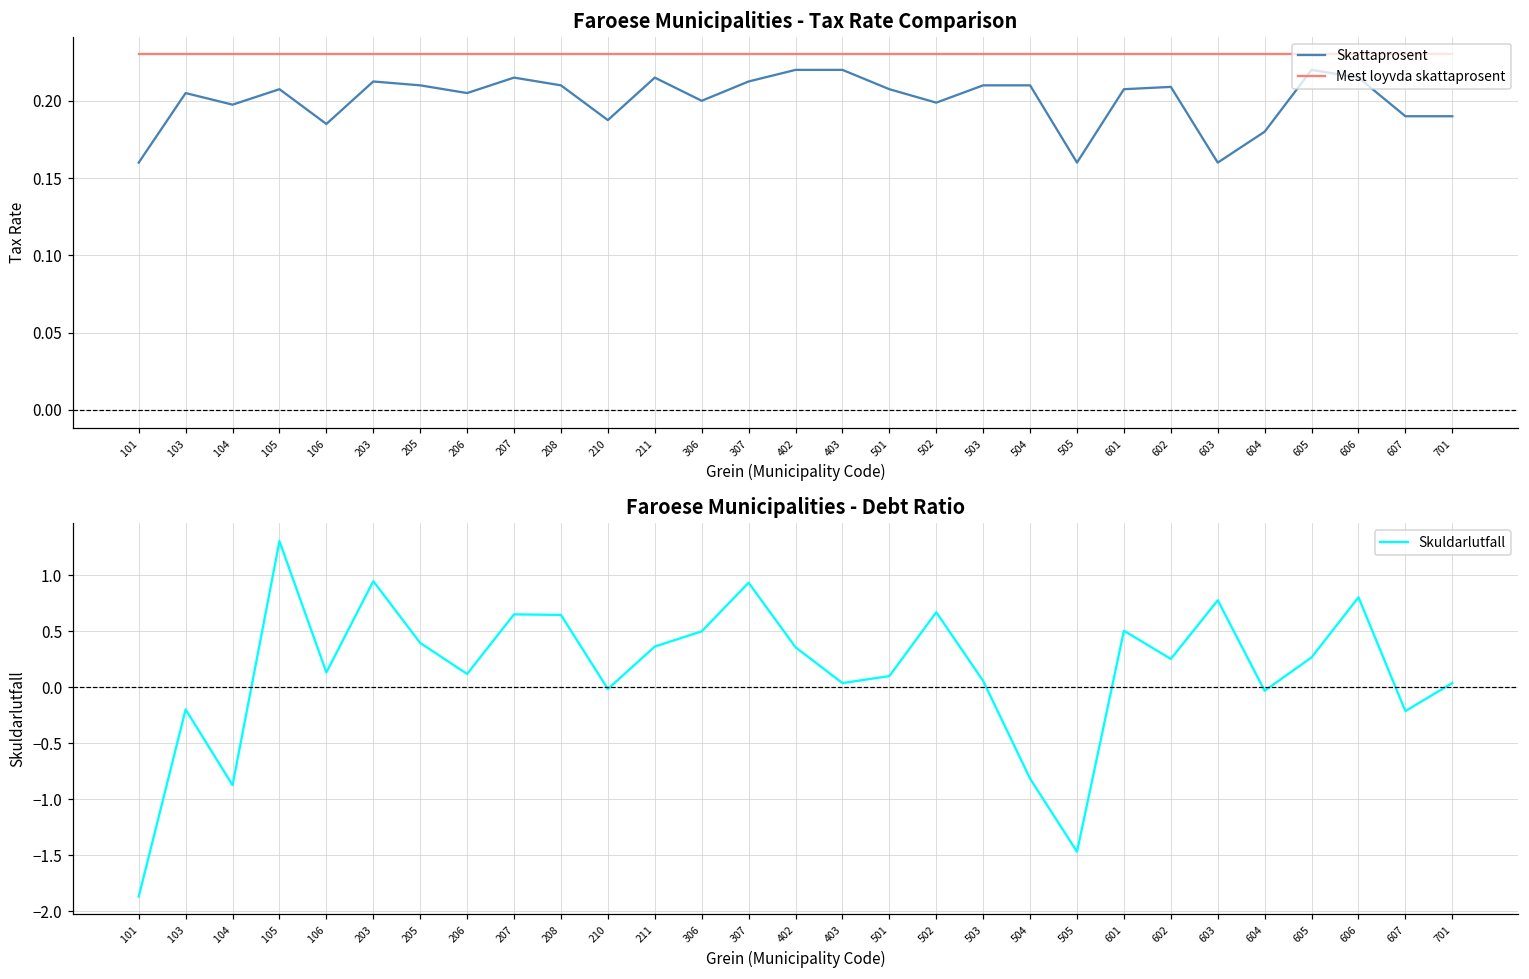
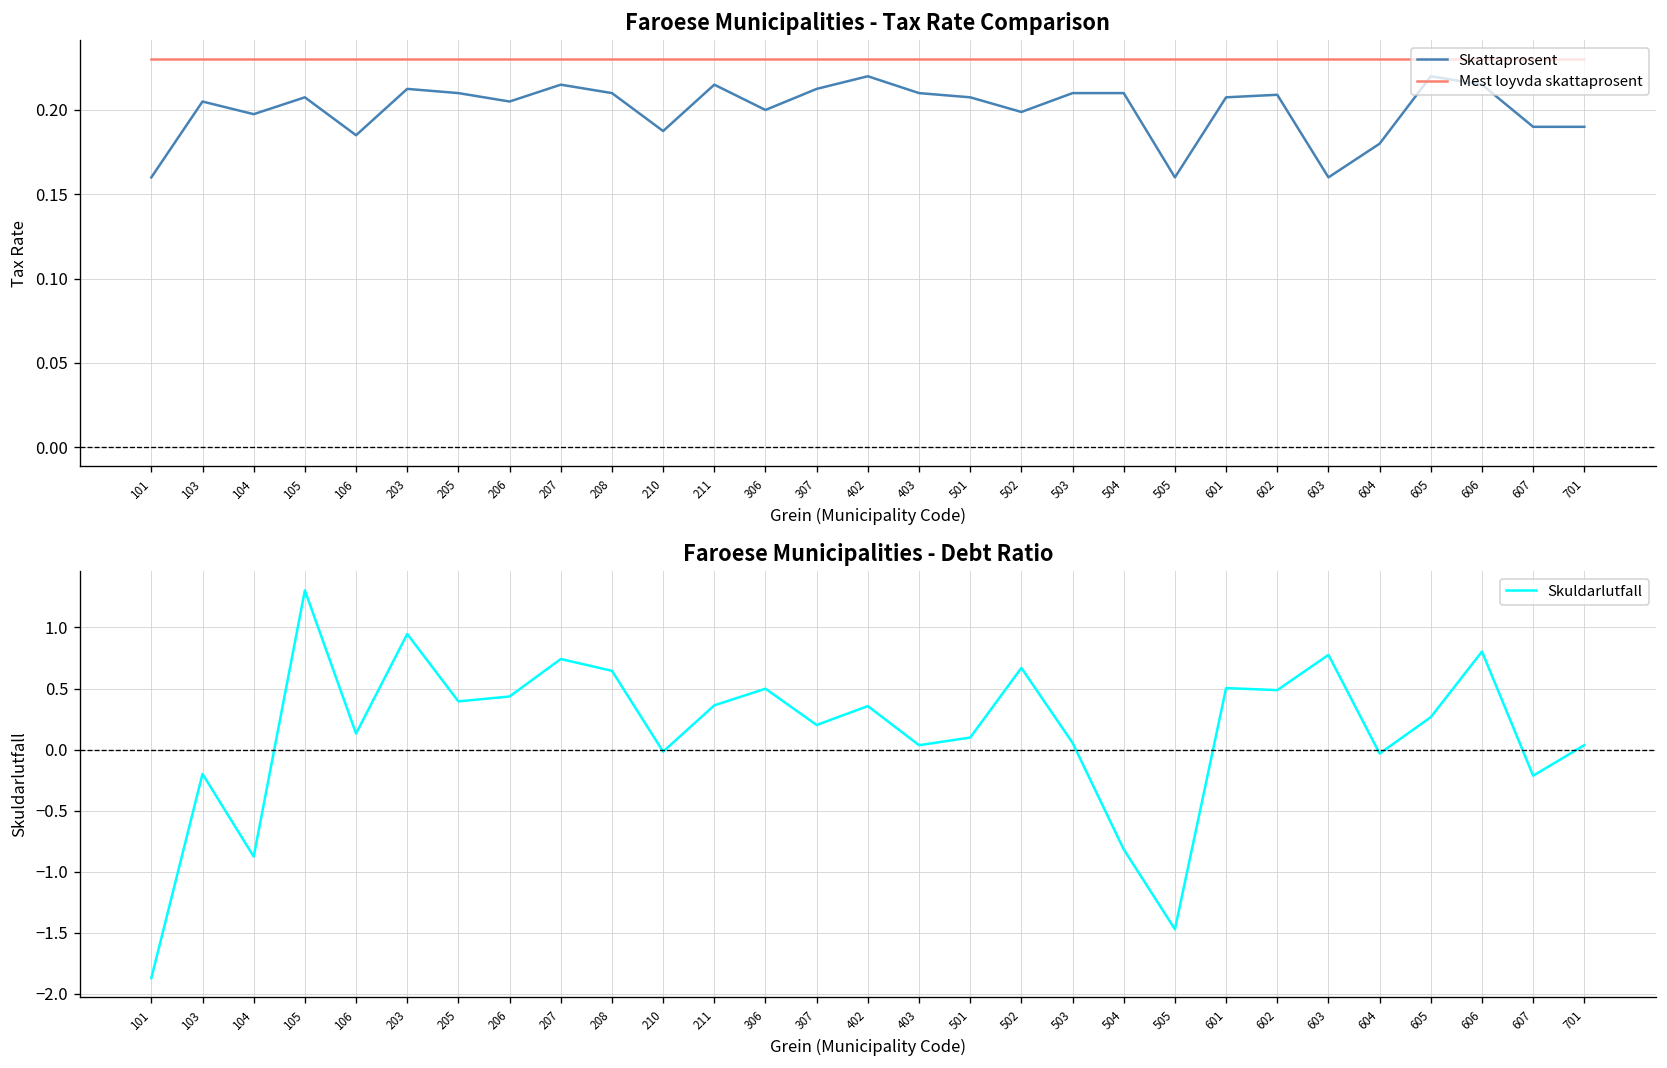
  {
    "Faroese Municipalities - Tax Rate Comparison": {
      "Skattaprosent": {
        "101": 0.16,
        "103": 0.205,
        "104": 0.198,
        "105": 0.208,
        "106": 0.185,
        "203": 0.213,
        "205": 0.21,
        "206": 0.205,
        "207": 0.215,
        "208": 0.21,
        "210": 0.188,
        "211": 0.215,
        "306": 0.20,
        "307": 0.213,
        "402": 0.22,
-       "403": 0.22,
+       "403": 0.21,
        "501": 0.208,
        "502": 0.20,
        "503": 0.21,
        "504": 0.21,
        "505": 0.16,
        "601": 0.208,
        "602": 0.21,
        "603": 0.16,
        "604": 0.18,
        "607": 0.19,
        "701": 0.19
      },
      "Mest loyvda skattaprosent": {
        "101": 0.23,
        "103": 0.23,
        "104": 0.23,
        "105": 0.23,
        "106": 0.23,
        "203": 0.23,
        "205": 0.23,
        "206": 0.23,
        "207": 0.23,
        "208": 0.23,
        "210": 0.23,
        "211": 0.23,
        "306": 0.23,
        "307": 0.23,
        "402": 0.23,
        "403": 0.23,
        "501": 0.23,
        "502": 0.23,
        "503": 0.23,
        "504": 0.23,
        "505": 0.23,
        "601": 0.23,
        "602": 0.23,
        "603": 0.23,
        "604": 0.23
      }
    },
    "Faroese Municipalities - Debt Ratio": {
      "101": -1.87,
      "103": -0.20,
      "104": -0.88,
      "105": 1.30,
      "106": 0.13,
      "203": 0.95,
      "205": 0.39,
-     "206": 0.12,
-     "207": 0.65,
+     "206": 0.43,
+     "207": 0.74,
      "208": 0.65,
      "210": -0.02,
      "211": 0.36,
      "306": 0.50,
-     "307": 0.93,
+     "307": 0.20,
      "402": 0.36,
      "403": 0.04,
      "501": 0.10,
      "502": 0.67,
      "503": 0.06,
      "504": -0.82,
      "505": -1.47,
      "601": 0.50,
-     "602": 0.25,
+     "602": 0.49,
      "603": 0.78,
      "604": -0.03,
      "605": 0.27,
      "606": 0.80,
      "607": -0.21,
      "701": 0.04
    }
  }
